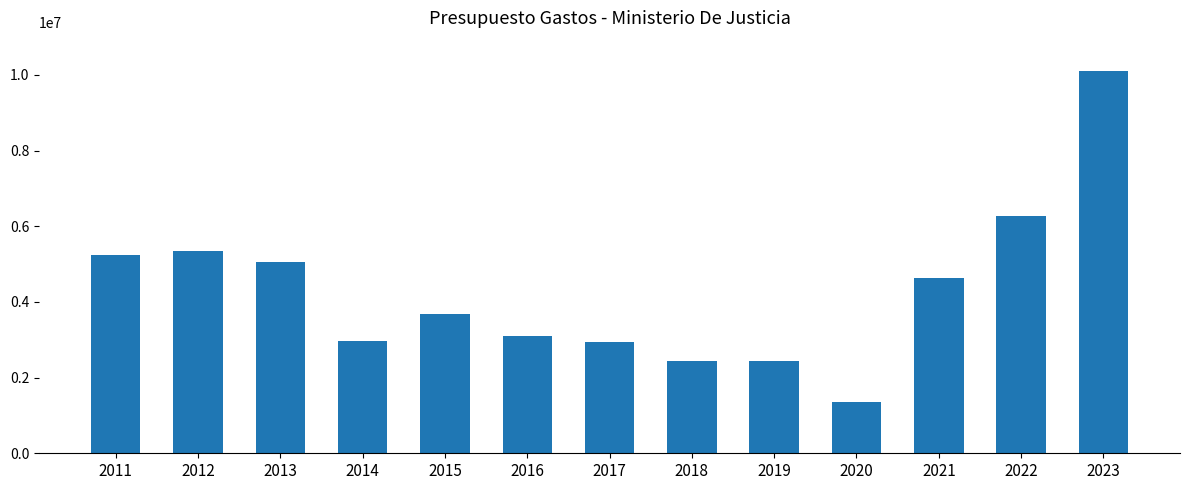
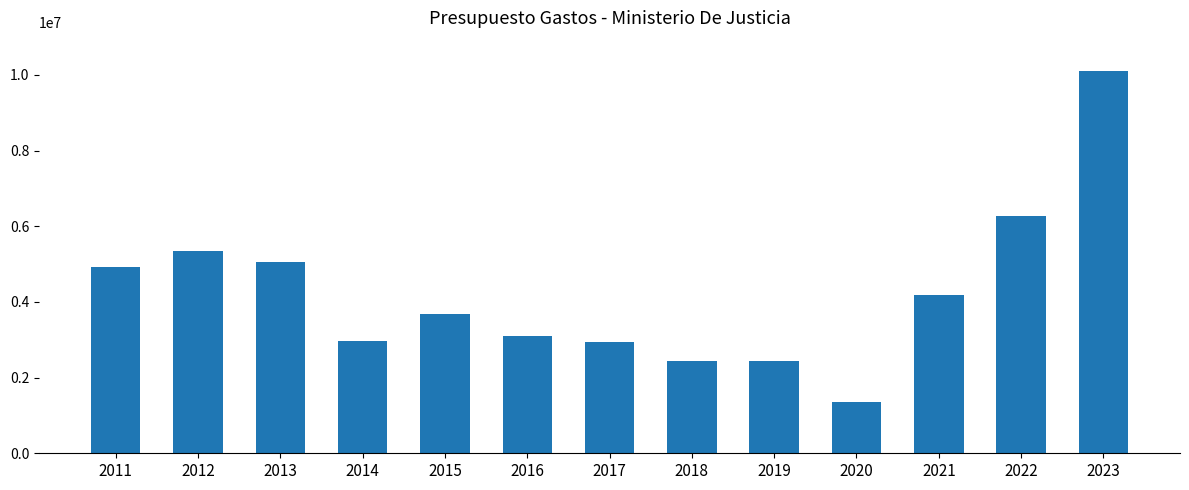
  {
-   "2011": 5200000,
+   "2011": 4900000,
    "2012": 5300000,
    "2013": 5000000,
    "2014": 3000000,
    "2015": 3700000,
    "2016": 3100000,
    "2017": 2900000,
    "2018": 2400000,
    "2019": 2400000,
    "2020": 1400000,
-   "2021": 4600000,
+   "2021": 4200000,
    "2022": 6300000,
    "2023": 10100000
  }
